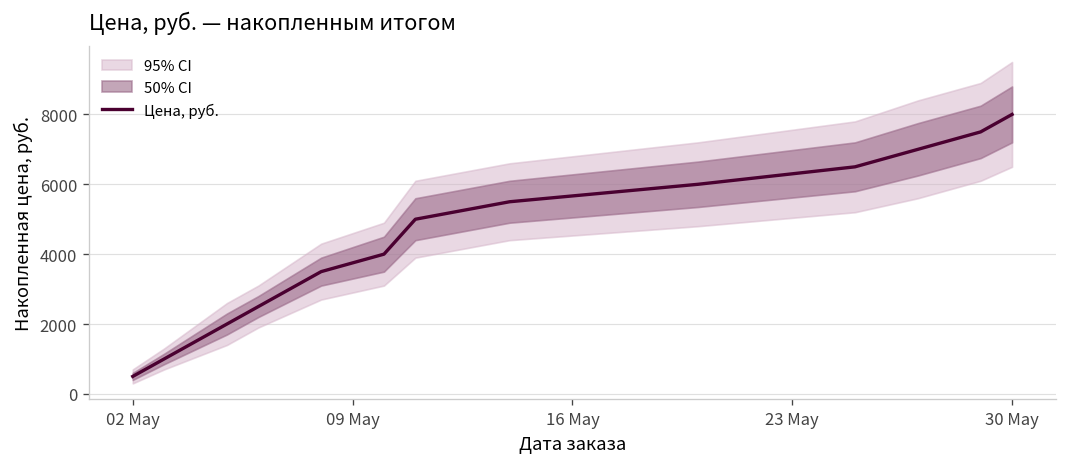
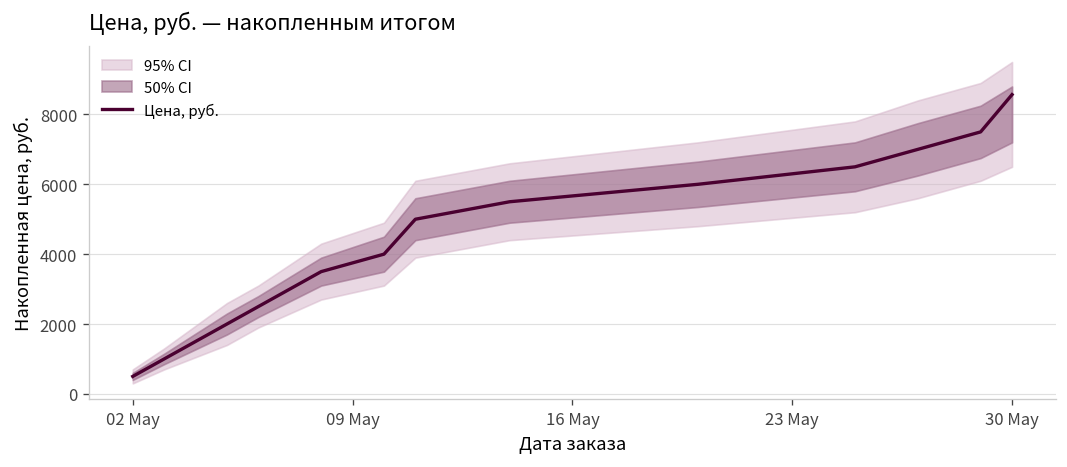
  {
    "Цена, руб.": {
      "02 May": 500,
-     "30 May": 8000
+     "30 May": 8600
    }
  }
